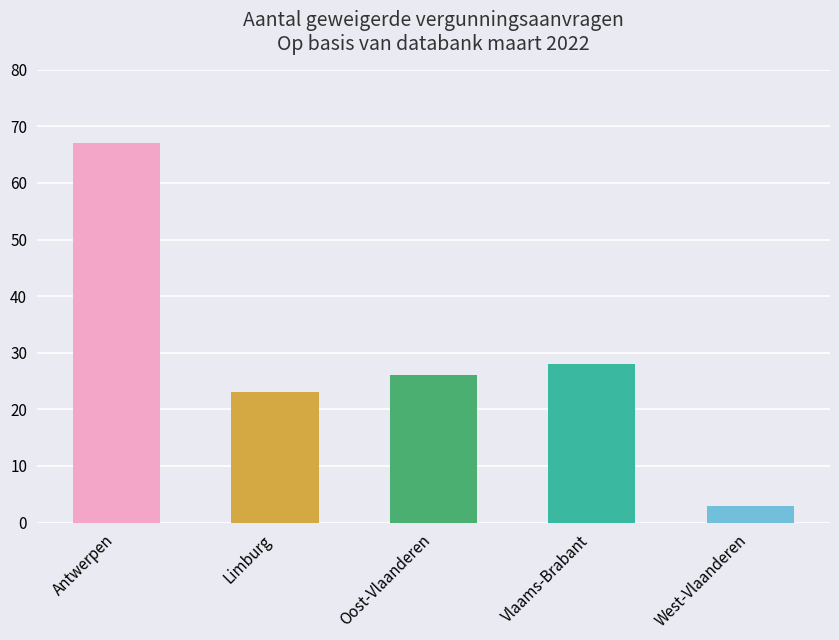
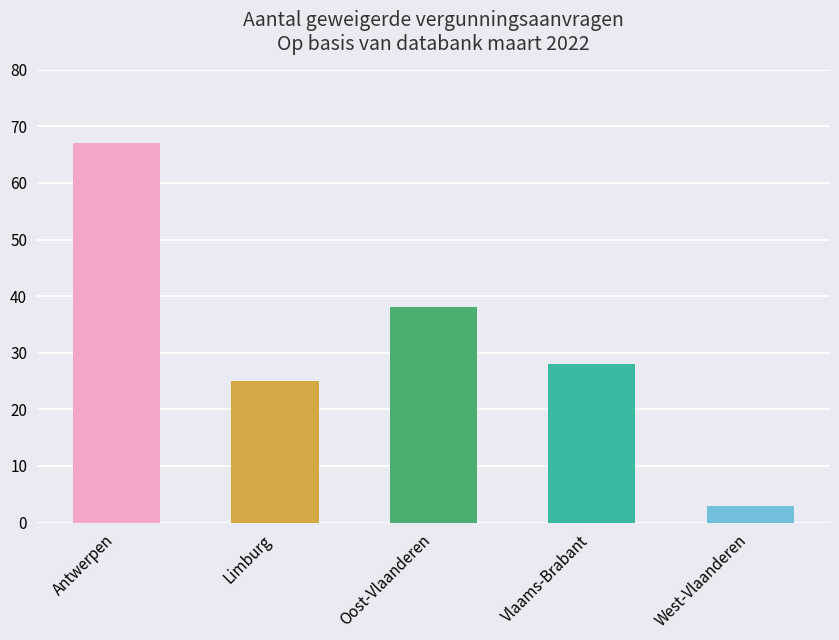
  {
    "Antwerpen": 67,
-   "Limburg": 23,
-   "Oost-Vlaanderen": 26,
+   "Limburg": 25,
+   "Oost-Vlaanderen": 38,
    "Vlaams-Brabant": 28,
    "West-Vlaanderen": 3
  }
